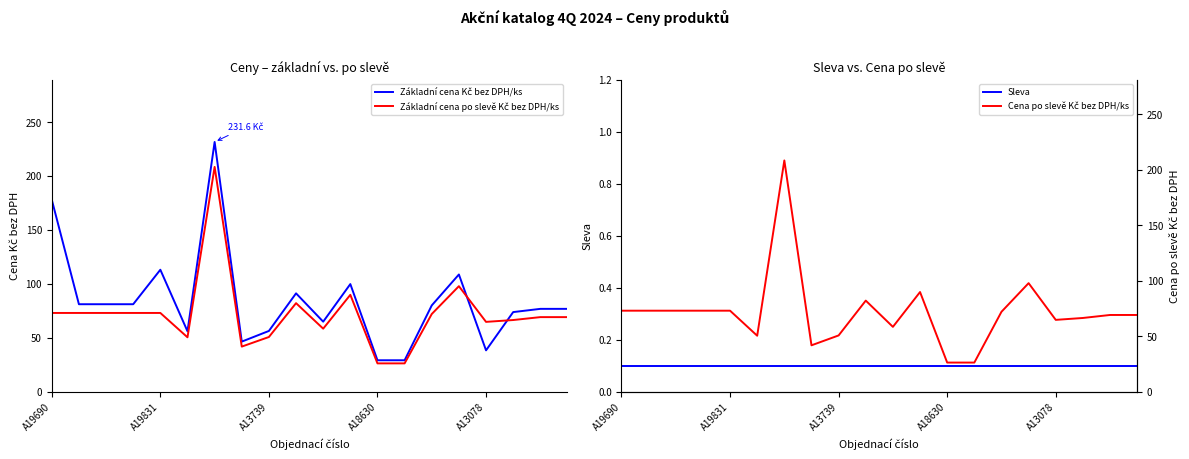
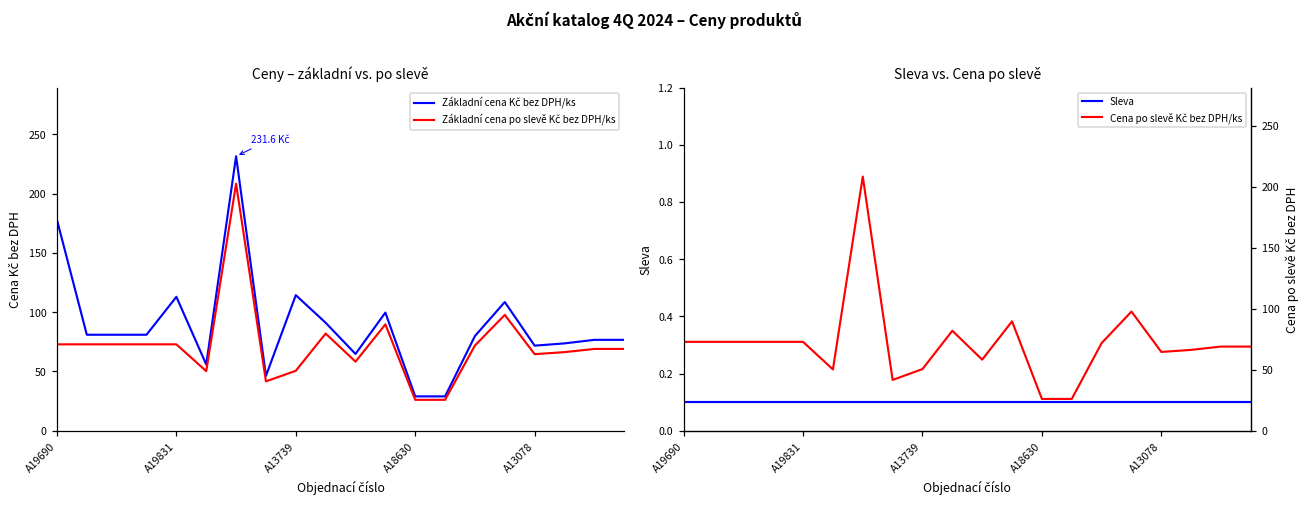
  {
    "Ceny – základní vs. po slevě": {
      "Základní cena Kč bez DPH/ks": {
        "A19690": 178,
        "A19831": 113,
-       "A13739": 56,
+       "A13739": 114,
        "A18630": 29,
-       "A13078": 38
+       "A13078": 72
      },
      "Základní cena po slevě Kč bez DPH/ks": {
        "A19690": 73,
        "A19831": 73,
        "A13739": 51,
        "A18630": 26,
        "A13078": 65
      }
    }
  }
